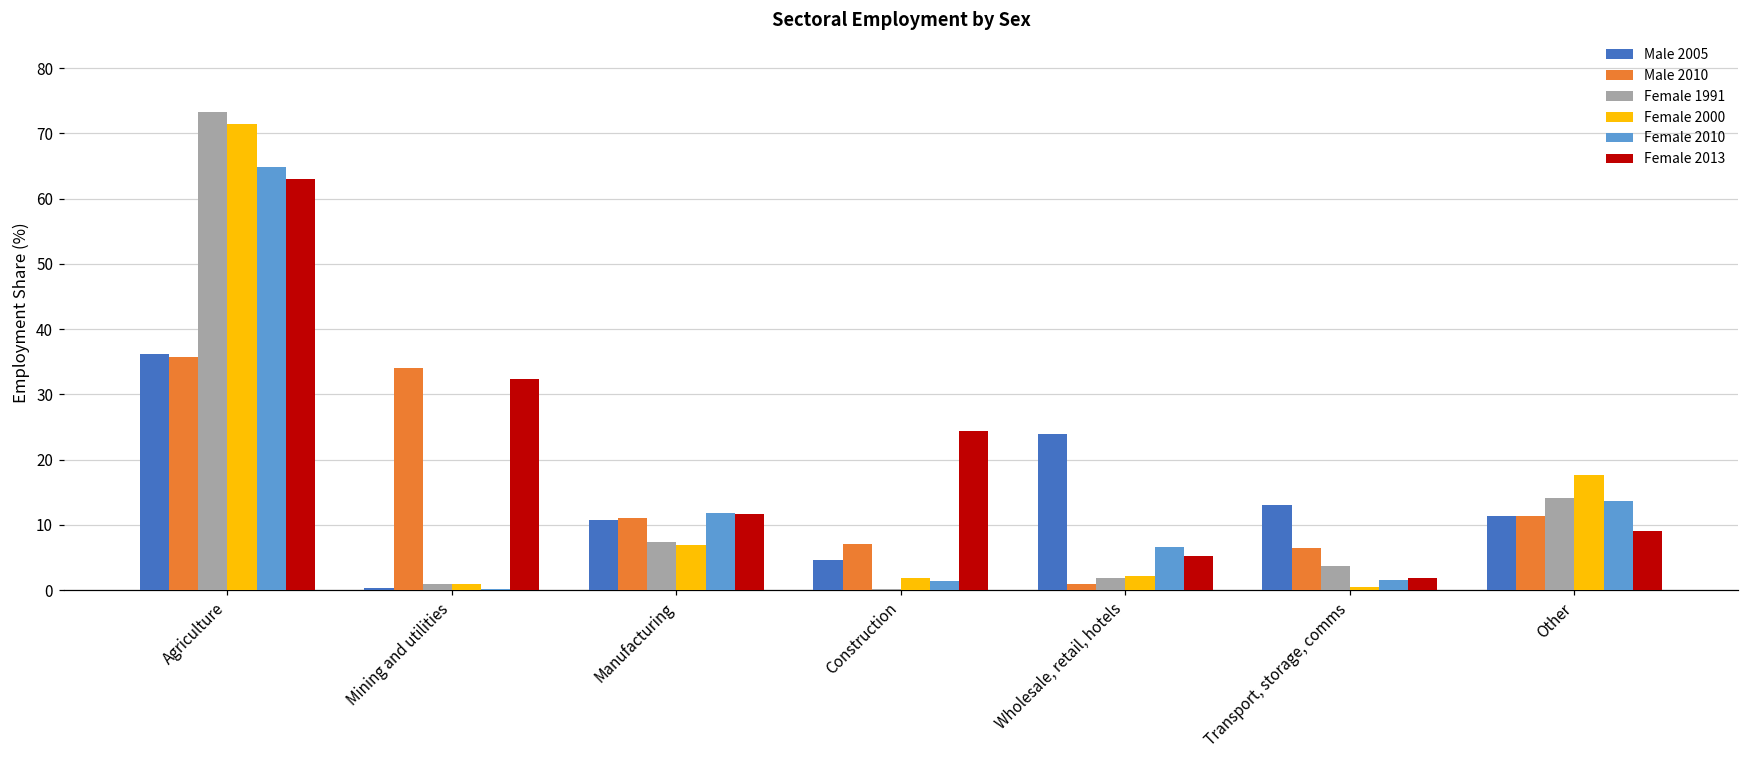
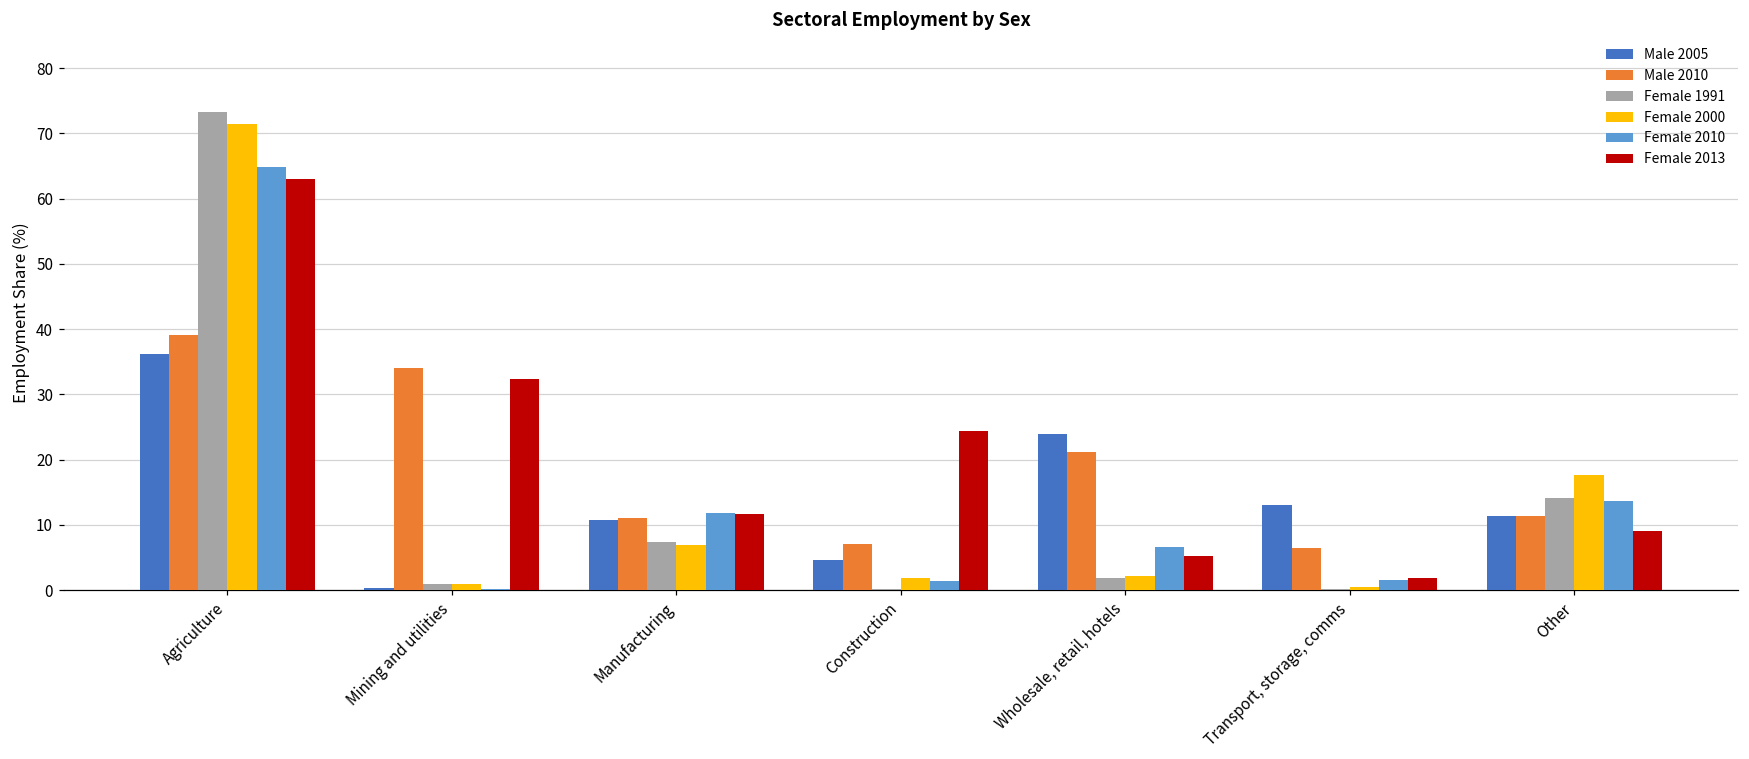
  {
    "Male 2010": {
-     "Agriculture": 36,
+     "Agriculture": 39,
      "Mining and utilities": 34,
      "Manufacturing": 11,
      "Construction": 7,
-     "Wholesale, retail, hotels": 1,
+     "Wholesale, retail, hotels": 21,
      "Transport, storage, comms": 6,
      "Other": 11
    },
    "Female 1991": {
      "Agriculture": 73,
      "Mining and utilities": 1,
      "Manufacturing": 7,
      "Wholesale, retail, hotels": 2,
-     "Transport, storage, comms": 4,
+     "Transport, storage, comms": 0,
      "Other": 14
    },
    "Female 2000": {
      "Agriculture": 71,
      "Mining and utilities": 1,
      "Manufacturing": 7,
      "Construction": 2,
      "Wholesale, retail, hotels": 2,
      "Other": 18
    },
    "Female 2013": {
      "Agriculture": 63,
      "Mining and utilities": 32,
      "Manufacturing": 12,
      "Construction": 24,
      "Wholesale, retail, hotels": 5,
      "Transport, storage, comms": 2,
      "Other": 9
    }
  }
